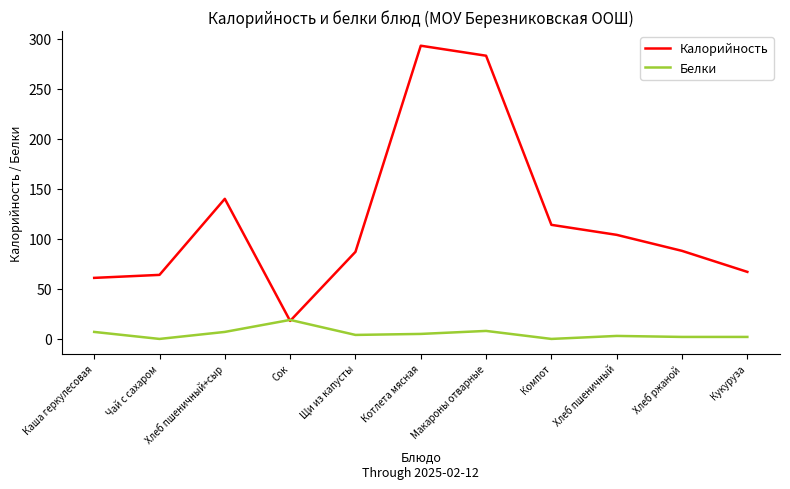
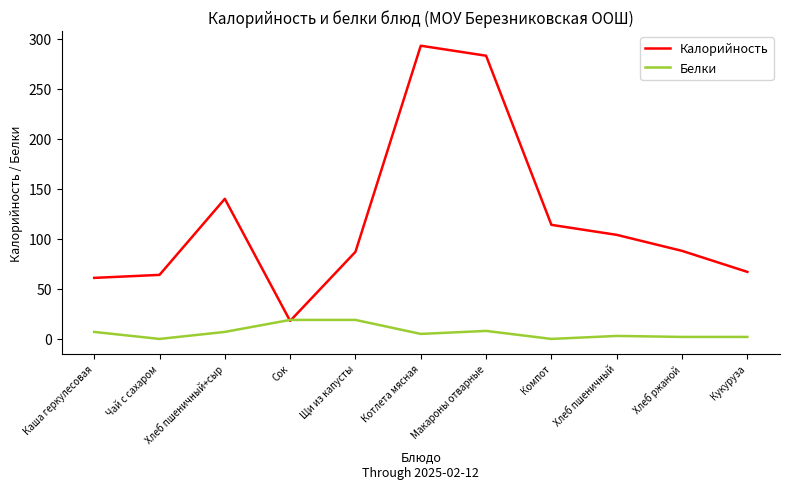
  {
    "Калорийность": {
      "Каша геркулесовая": 61,
      "Чай с сахаром": 64,
      "Хлеб пшеничный+сыр": 140,
      "Щи из капусты": 87,
      "Котлета мясная": 293,
      "Макароны отварные": 283,
      "Компот": 114,
      "Хлеб пшеничный": 104,
      "Хлеб ржаной": 88,
      "Кукуруза": 67
    },
    "Белки": {
      "Каша геркулесовая": 7,
      "Чай с сахаром": 0,
      "Хлеб пшеничный+сыр": 7,
-     "Щи из капусты": 4,
+     "Щи из капусты": 19,
      "Котлета мясная": 5,
      "Макароны отварные": 8,
      "Компот": 0,
      "Хлеб пшеничный": 3,
      "Хлеб ржаной": 2,
      "Кукуруза": 2
    }
  }
